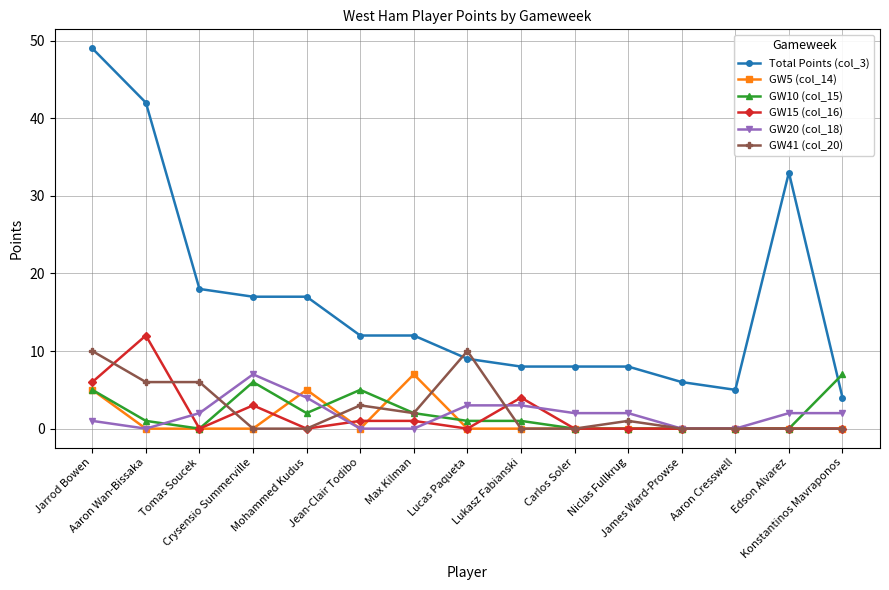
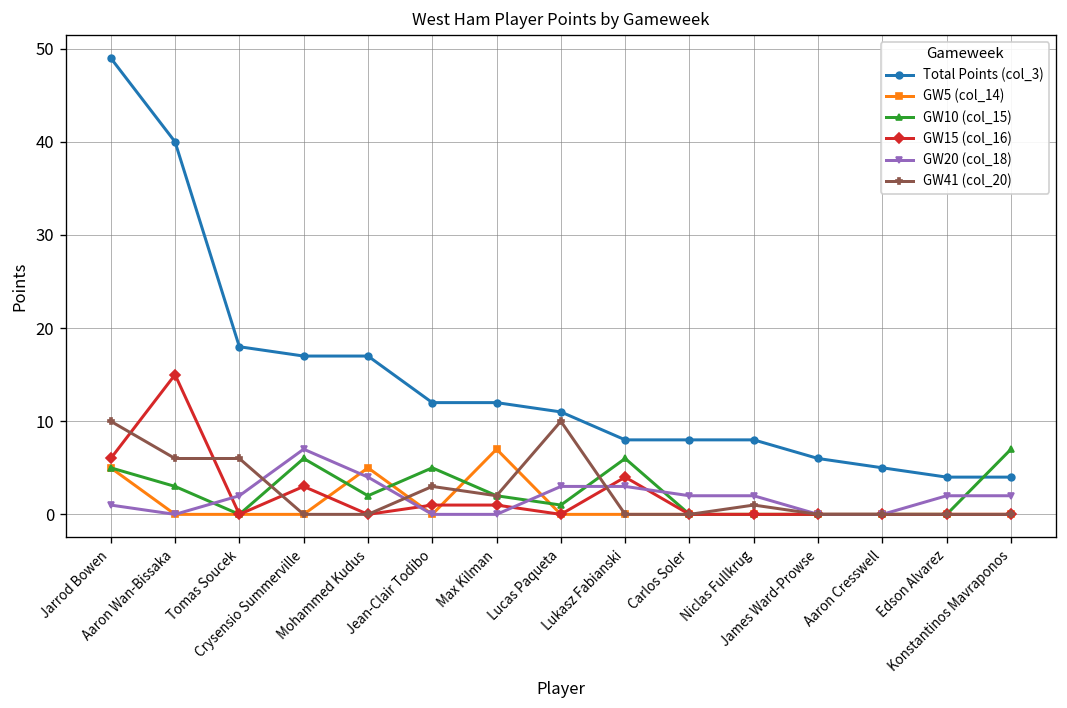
  {
    "Total Points (col_3)": {
      "Jarrod Bowen": 49,
-     "Aaron Wan-Bissaka": 42,
+     "Aaron Wan-Bissaka": 40,
      "Tomas Soucek": 18,
      "Crysensio Summerville": 17,
      "Mohammed Kudus": 17,
      "Jean-Clair Todibo": 12,
      "Max Kilman": 12,
-     "Lucas Paqueta": 9,
+     "Lucas Paqueta": 11,
      "Lukasz Fabianski": 8,
      "Carlos Soler": 8,
      "Niclas Fullkrug": 8,
      "James Ward-Prowse": 6,
      "Aaron Cresswell": 5,
-     "Edson Alvarez": 33,
+     "Edson Alvarez": 4,
      "Konstantinos Mavraponos": 4
    },
    "GW5 (col_14)": {
      "Mohammed Kudus": 5,
      "Max Kilman": 7
    },
    "GW10 (col_15)": {
-     "Aaron Wan-Bissaka": 1,
+     "Aaron Wan-Bissaka": 3,
      "Crysensio Summerville": 6,
      "Mohammed Kudus": 2,
      "Jean-Clair Todibo": 5,
      "Lucas Paqueta": 1,
-     "Lukasz Fabianski": 1,
+     "Lukasz Fabianski": 6,
      "Konstantinos Mavraponos": 7
    },
    "GW15 (col_16)": {
      "Jarrod Bowen": 6,
-     "Aaron Wan-Bissaka": 12,
+     "Aaron Wan-Bissaka": 15,
      "Crysensio Summerville": 3,
      "Jean-Clair Todibo": 1,
      "Max Kilman": 1,
      "Lukasz Fabianski": 4
    },
    "GW20 (col_18)": {
      "Jarrod Bowen": 1,
      "Tomas Soucek": 2,
      "Crysensio Summerville": 7,
      "Mohammed Kudus": 4,
      "Max Kilman": 0,
      "Lucas Paqueta": 3,
      "Lukasz Fabianski": 3,
      "Carlos Soler": 2,
      "Niclas Fullkrug": 2,
      "Edson Alvarez": 2,
      "Konstantinos Mavraponos": 2
    },
    "GW41 (col_20)": {
      "Jarrod Bowen": 10,
      "Aaron Wan-Bissaka": 6,
      "Tomas Soucek": 6,
      "Jean-Clair Todibo": 3,
      "Lucas Paqueta": 10,
      "Niclas Fullkrug": 1
    }
  }
